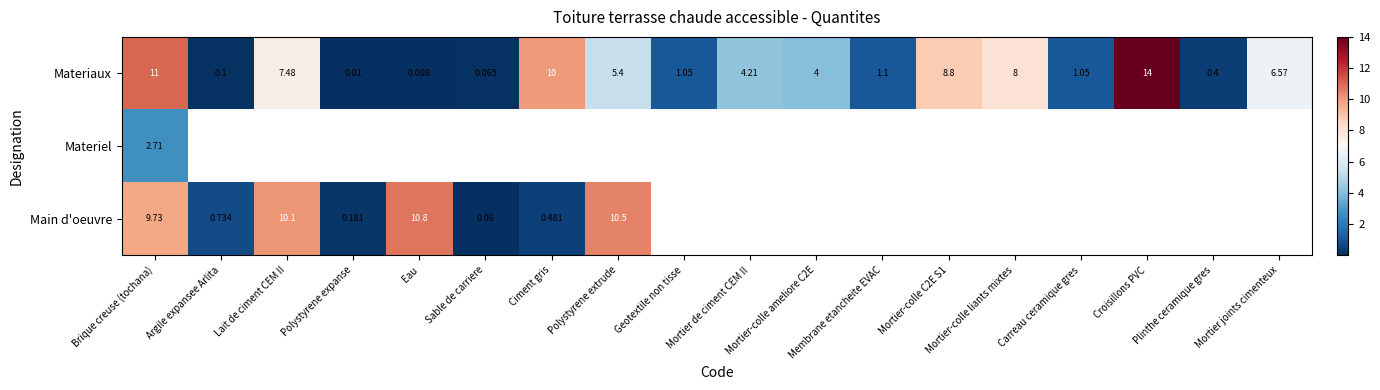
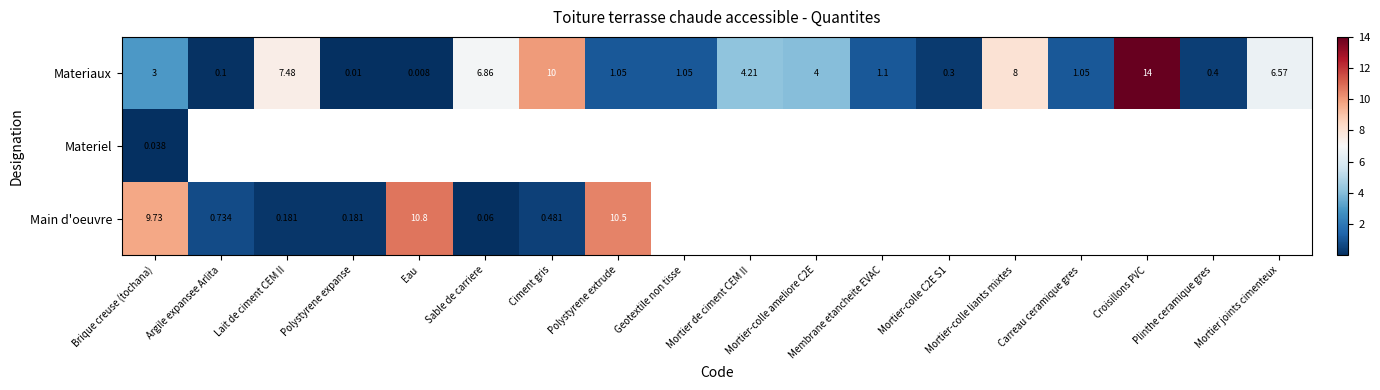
  {
    "Materiaux": {
-     "Brique creuse (tochana)": 11,
+     "Brique creuse (tochana)": 3,
      "Argile expansee Arlita": 0.1,
      "Lait de ciment CEM II": 7.48,
      "Polystyrene expanse": 0.01,
      "Eau": 0.008,
-     "Sable de carriere": 0.065,
+     "Sable de carriere": 6.86,
      "Ciment gris": 10,
-     "Polystyrene extrude": 5.4,
+     "Polystyrene extrude": 1.05,
      "Geotextile non tisse": 1.05,
      "Mortier de ciment CEM II": 4.21,
      "Mortier-colle ameliore C2E": 4,
      "Membrane etancheite EVAC": 1.1,
-     "Mortier-colle C2E S1": 8.8,
+     "Mortier-colle C2E S1": 0.3,
      "Mortier-colle liants mixtes": 8,
      "Carreau ceramique gres": 1.05,
      "Croisillons PVC": 14,
      "Plinthe ceramique gres": 0.4,
      "Mortier joints cimenteux": 6.57
    },
    "Materiel": {
-     "Brique creuse (tochana)": 2.71
+     "Brique creuse (tochana)": 0.038
    },
    "Main d'oeuvre": {
      "Brique creuse (tochana)": 9.73,
      "Argile expansee Arlita": 0.734,
-     "Lait de ciment CEM II": 10.1,
+     "Lait de ciment CEM II": 0.181,
      "Polystyrene expanse": 0.181,
      "Eau": 10.8,
      "Sable de carriere": 0.06,
      "Ciment gris": 0.481,
      "Polystyrene extrude": 10.5
    }
  }
